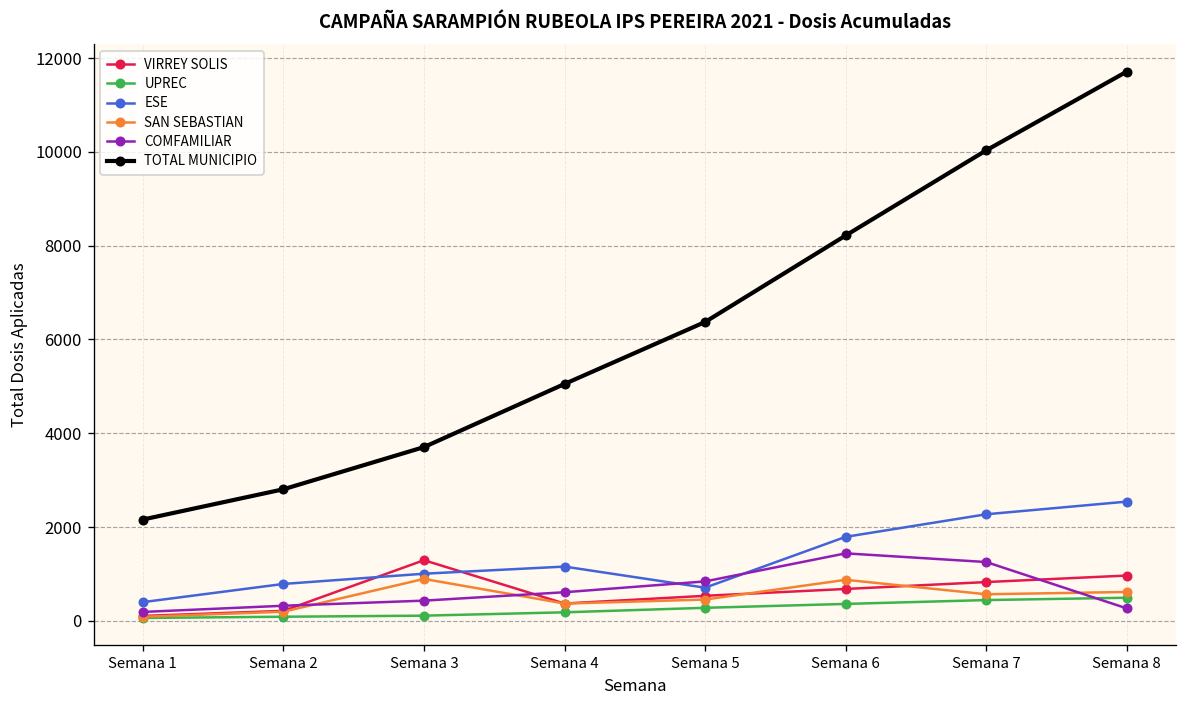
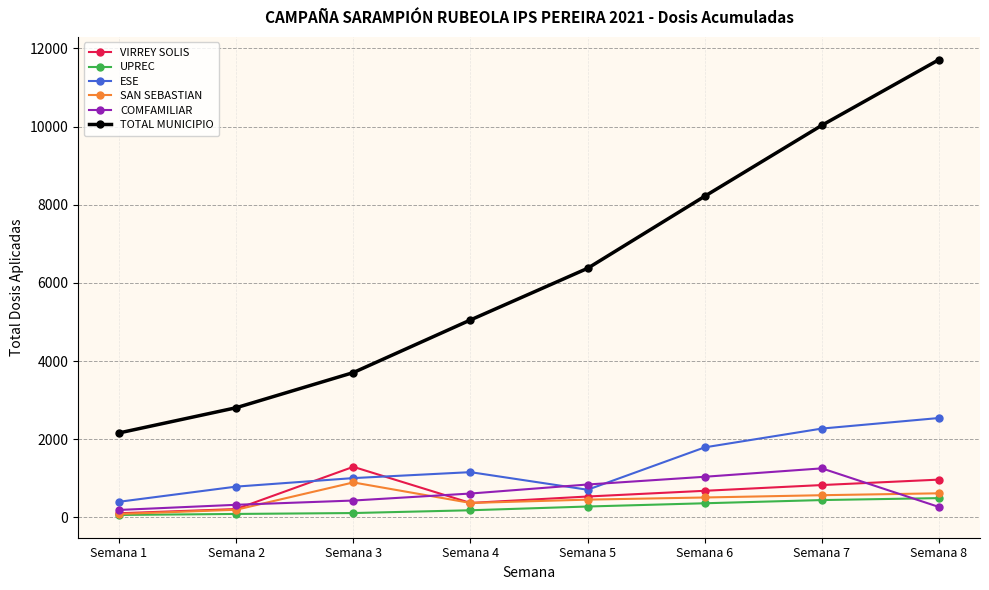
  {
    "VIRREY SOLIS": {
      "Semana 3": 1300,
      "Semana 5": 500,
      "Semana 6": 700,
      "Semana 7": 800,
      "Semana 8": 1000
    },
    "UPREC": {
      "Semana 2": 100,
      "Semana 3": 100,
      "Semana 4": 200,
      "Semana 5": 300,
      "Semana 6": 400,
      "Semana 7": 400,
      "Semana 8": 500
    },
    "ESE": {
      "Semana 1": 400,
      "Semana 2": 800,
      "Semana 3": 1000,
      "Semana 4": 1200,
      "Semana 5": 700,
      "Semana 6": 1800,
      "Semana 7": 2300,
      "Semana 8": 2500
    },
    "SAN SEBASTIAN": {
      "Semana 3": 900,
      "Semana 5": 500,
-     "Semana 6": 900,
+     "Semana 6": 500,
      "Semana 7": 600,
      "Semana 8": 600
    },
    "COMFAMILIAR": {
      "Semana 1": 200,
      "Semana 2": 300,
      "Semana 3": 400,
      "Semana 4": 600,
      "Semana 5": 800,
-     "Semana 6": 1400,
+     "Semana 6": 1000,
      "Semana 7": 1300,
      "Semana 8": 300
    },
    "TOTAL MUNICIPIO": {
      "Semana 1": 2200,
      "Semana 2": 2800,
      "Semana 3": 3700,
      "Semana 4": 5100,
      "Semana 5": 6400,
      "Semana 6": 8200,
      "Semana 7": 10000,
      "Semana 8": 11700
    }
  }
